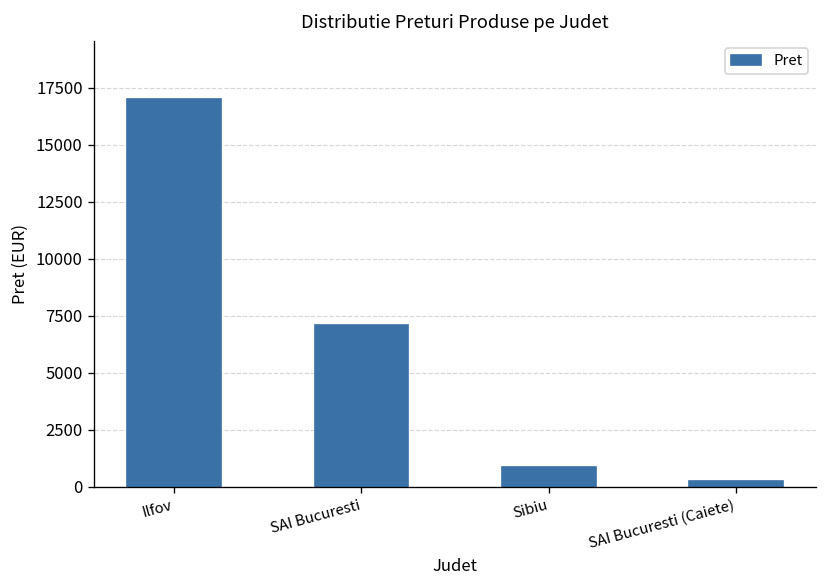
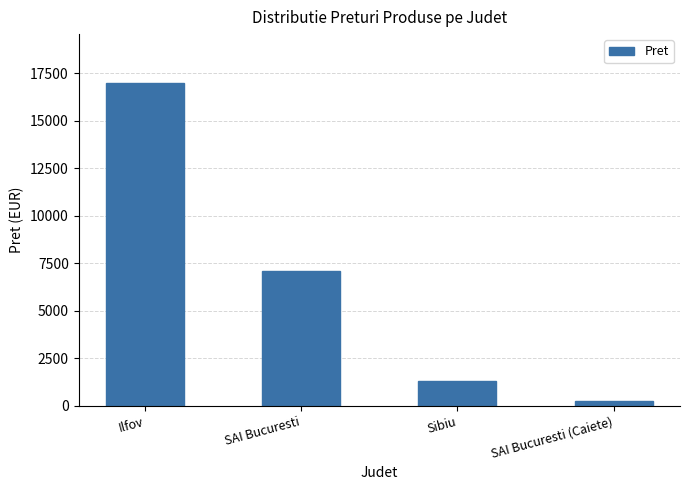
  {
    "Ilfov": 17000,
    "SAI Bucuresti": 7100,
-   "Sibiu": 900,
+   "Sibiu": 1300,
    "SAI Bucuresti (Caiete)": 300
  }
